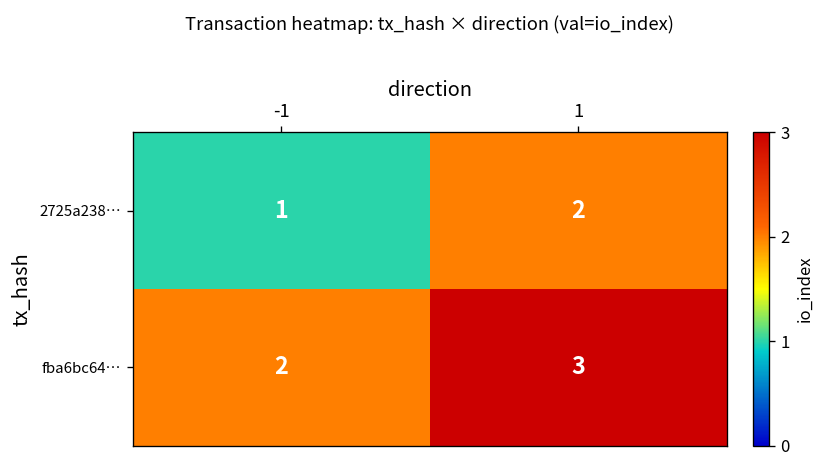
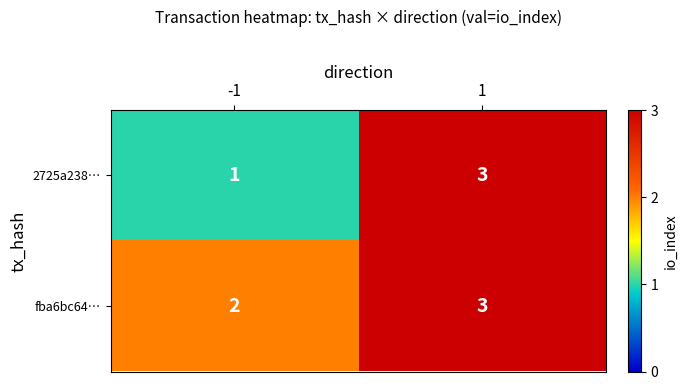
  {
    "2725a238…": {
      "-1": 1,
-     "1": 2
+     "1": 3
    },
    "fba6bc64…": {
      "-1": 2,
      "1": 3
    }
  }
